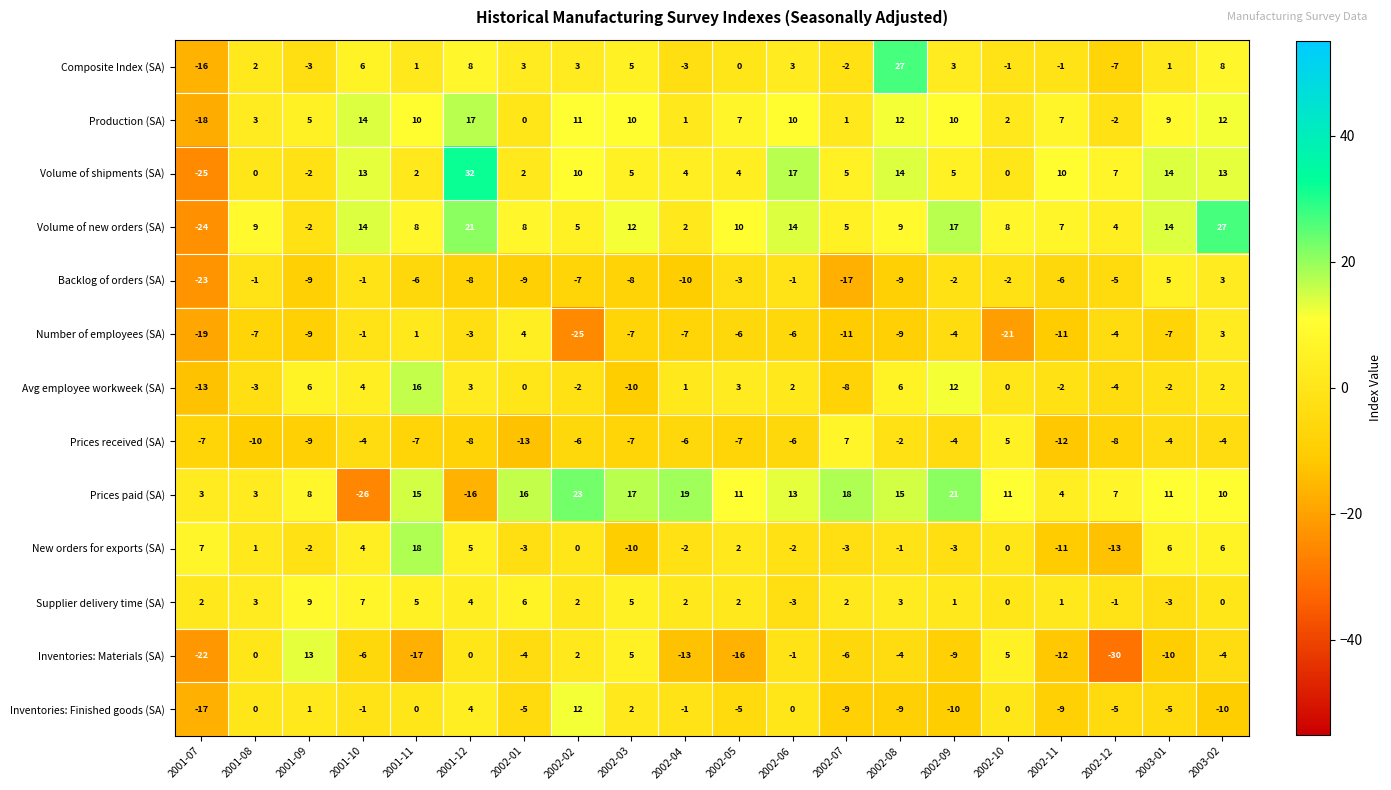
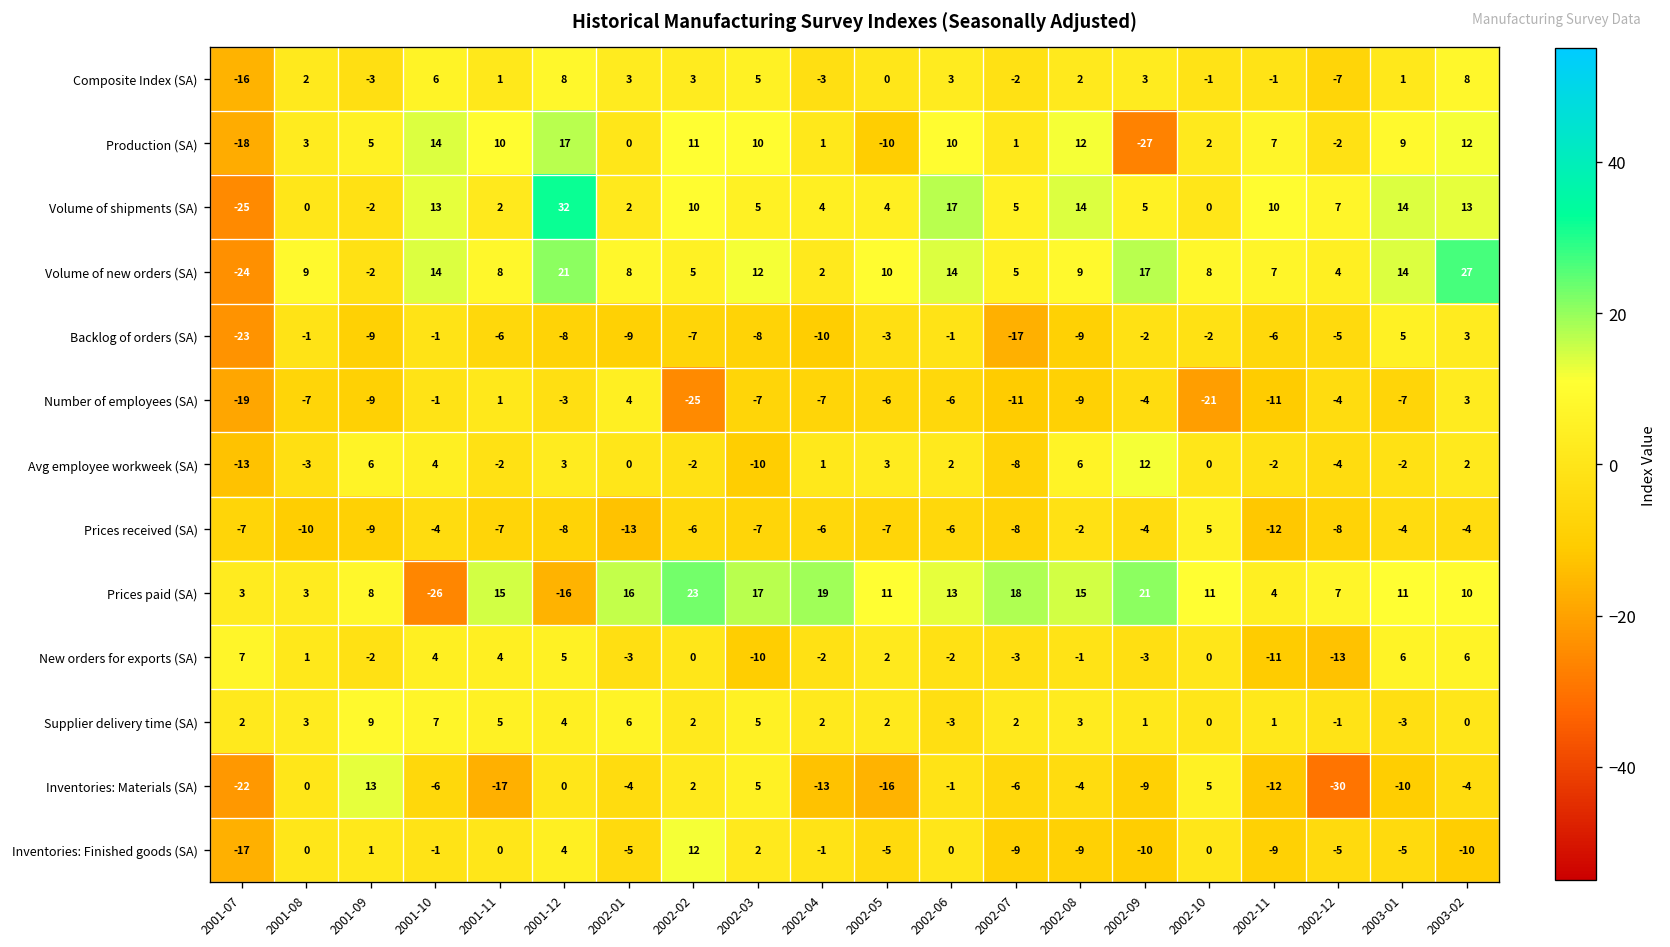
  {
    "Composite Index (SA)": {
      "2001-07": -16,
      "2001-08": 2,
      "2001-09": -3,
      "2001-10": 6,
      "2001-11": 1,
      "2001-12": 8,
      "2002-01": 3,
      "2002-02": 3,
      "2002-03": 5,
      "2002-04": -3,
      "2002-05": 0,
      "2002-06": 3,
      "2002-07": -2,
-     "2002-08": 27,
+     "2002-08": 2,
      "2002-09": 3,
      "2002-10": -1,
      "2002-11": -1,
      "2002-12": -7,
      "2003-01": 1,
      "2003-02": 8
    },
    "Production (SA)": {
      "2001-07": -18,
      "2001-08": 3,
      "2001-09": 5,
      "2001-10": 14,
      "2001-11": 10,
      "2001-12": 17,
      "2002-01": 0,
      "2002-02": 11,
      "2002-03": 10,
      "2002-04": 1,
-     "2002-05": 7,
+     "2002-05": -10,
      "2002-06": 10,
      "2002-07": 1,
      "2002-08": 12,
-     "2002-09": 10,
+     "2002-09": -27,
      "2002-10": 2,
      "2002-11": 7,
      "2002-12": -2,
      "2003-01": 9,
      "2003-02": 12
    },
    "Avg employee workweek (SA)": {
      "2001-07": -13,
      "2001-08": -3,
      "2001-09": 6,
      "2001-10": 4,
-     "2001-11": 16,
+     "2001-11": -2,
      "2001-12": 3,
      "2002-01": 0,
      "2002-02": -2,
      "2002-03": -10,
      "2002-04": 1,
      "2002-05": 3,
      "2002-06": 2,
      "2002-07": -8,
      "2002-08": 6,
      "2002-09": 12,
      "2002-10": 0,
      "2002-11": -2,
      "2002-12": -4,
      "2003-01": -2,
      "2003-02": 2
    },
    "Prices received (SA)": {
      "2001-07": -7,
      "2001-08": -10,
      "2001-09": -9,
      "2001-10": -4,
      "2001-11": -7,
      "2001-12": -8,
      "2002-01": -13,
      "2002-02": -6,
      "2002-03": -7,
      "2002-04": -6,
      "2002-05": -7,
      "2002-06": -6,
-     "2002-07": 7,
+     "2002-07": -8,
      "2002-08": -2,
      "2002-09": -4,
      "2002-10": 5,
      "2002-11": -12,
      "2002-12": -8,
      "2003-01": -4,
      "2003-02": -4
    },
    "New orders for exports (SA)": {
      "2001-07": 7,
      "2001-08": 1,
      "2001-09": -2,
      "2001-10": 4,
-     "2001-11": 18,
+     "2001-11": 4,
      "2001-12": 5,
      "2002-01": -3,
      "2002-02": 0,
      "2002-03": -10,
      "2002-04": -2,
      "2002-05": 2,
      "2002-06": -2,
      "2002-07": -3,
      "2002-08": -1,
      "2002-09": -3,
      "2002-10": 0,
      "2002-11": -11,
      "2002-12": -13,
      "2003-01": 6,
      "2003-02": 6
    }
  }
